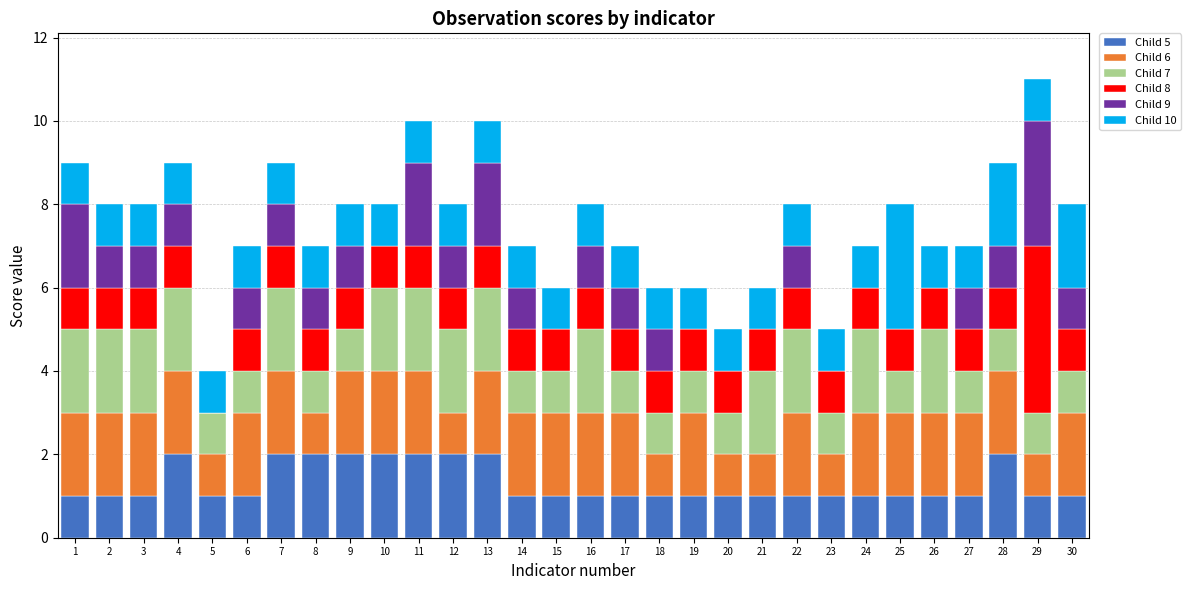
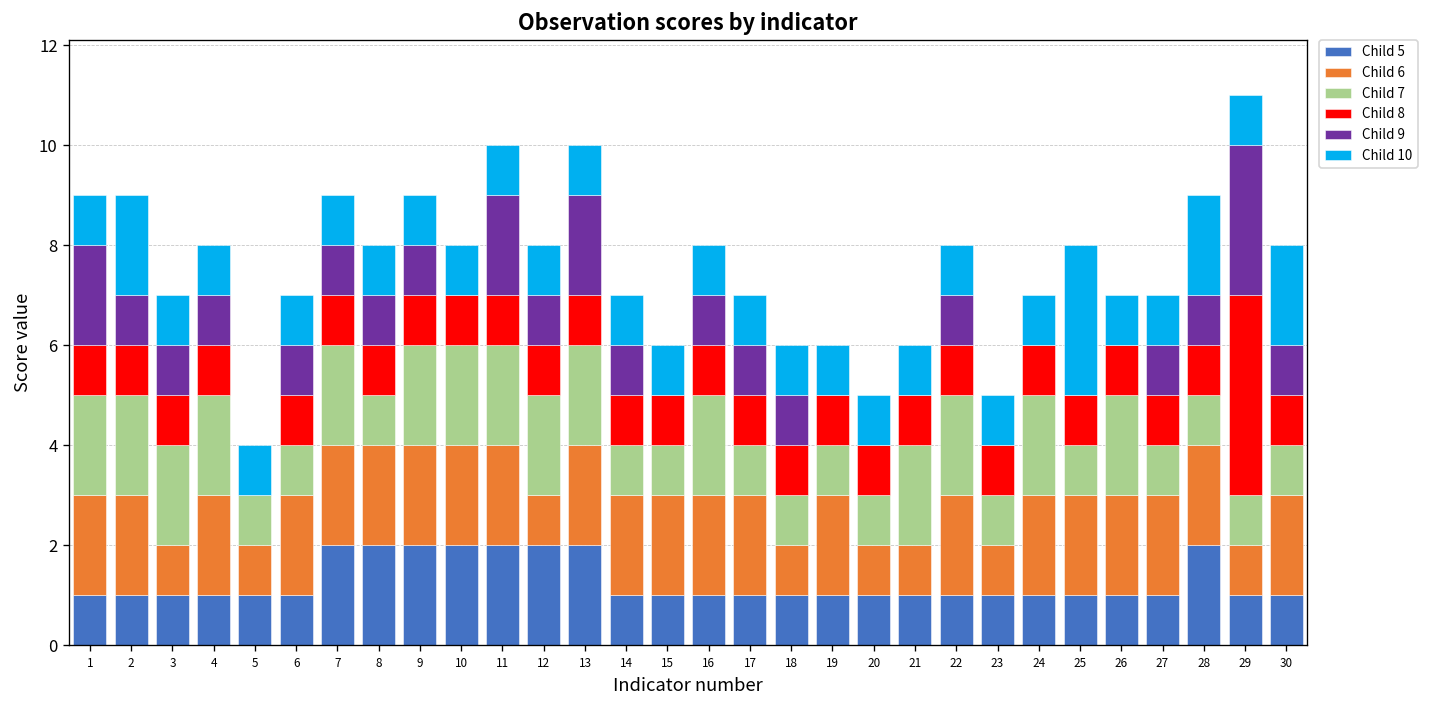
  {
    "Child 5": {
      "1": 1,
      "2": 1,
      "3": 1,
-     "4": 2,
+     "4": 1,
      "5": 1,
      "6": 1,
      "7": 2,
      "8": 2,
      "9": 2,
      "10": 2,
      "11": 2,
      "12": 2,
      "13": 2,
      "14": 1,
      "15": 1,
      "16": 1,
      "17": 1,
      "18": 1,
      "19": 1,
      "20": 1,
      "21": 1,
      "22": 1,
      "23": 1,
      "24": 1,
      "25": 1,
      "26": 1,
      "27": 1,
      "28": 2,
      "29": 1,
      "30": 1
    },
    "Child 6": {
-     "3": 2,
-     "8": 1
+     "3": 1,
+     "8": 2
    },
    "Child 7": {
-     "9": 1
+     "9": 2
    },
    "Child 10": {
-     "2": 1
+     "2": 2
    }
  }
